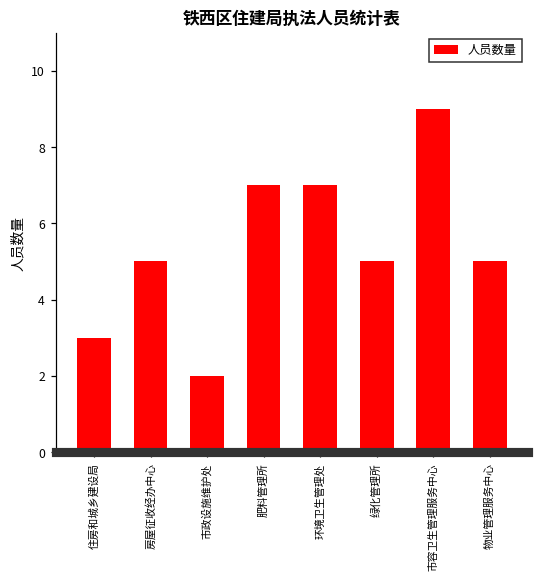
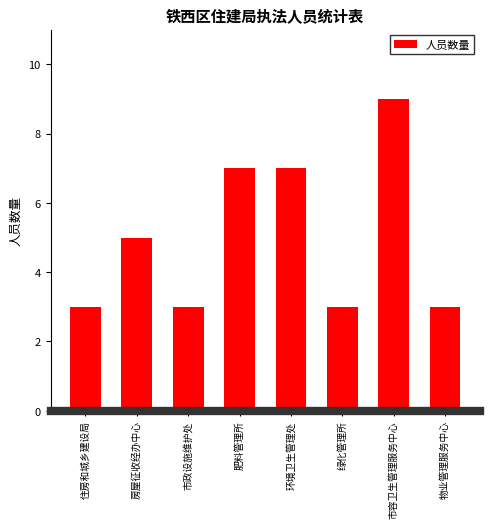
  {
    "住房和城乡建设局": 3,
    "房屋征收经办中心": 5,
-   "市政设施维护处": 2,
+   "市政设施维护处": 3,
    "肥料管理所": 7,
    "环境卫生管理处": 7,
-   "绿化管理所": 5,
+   "绿化管理所": 3,
    "市容卫生管理服务中心": 9,
-   "物业管理服务中心": 5
+   "物业管理服务中心": 3
  }
